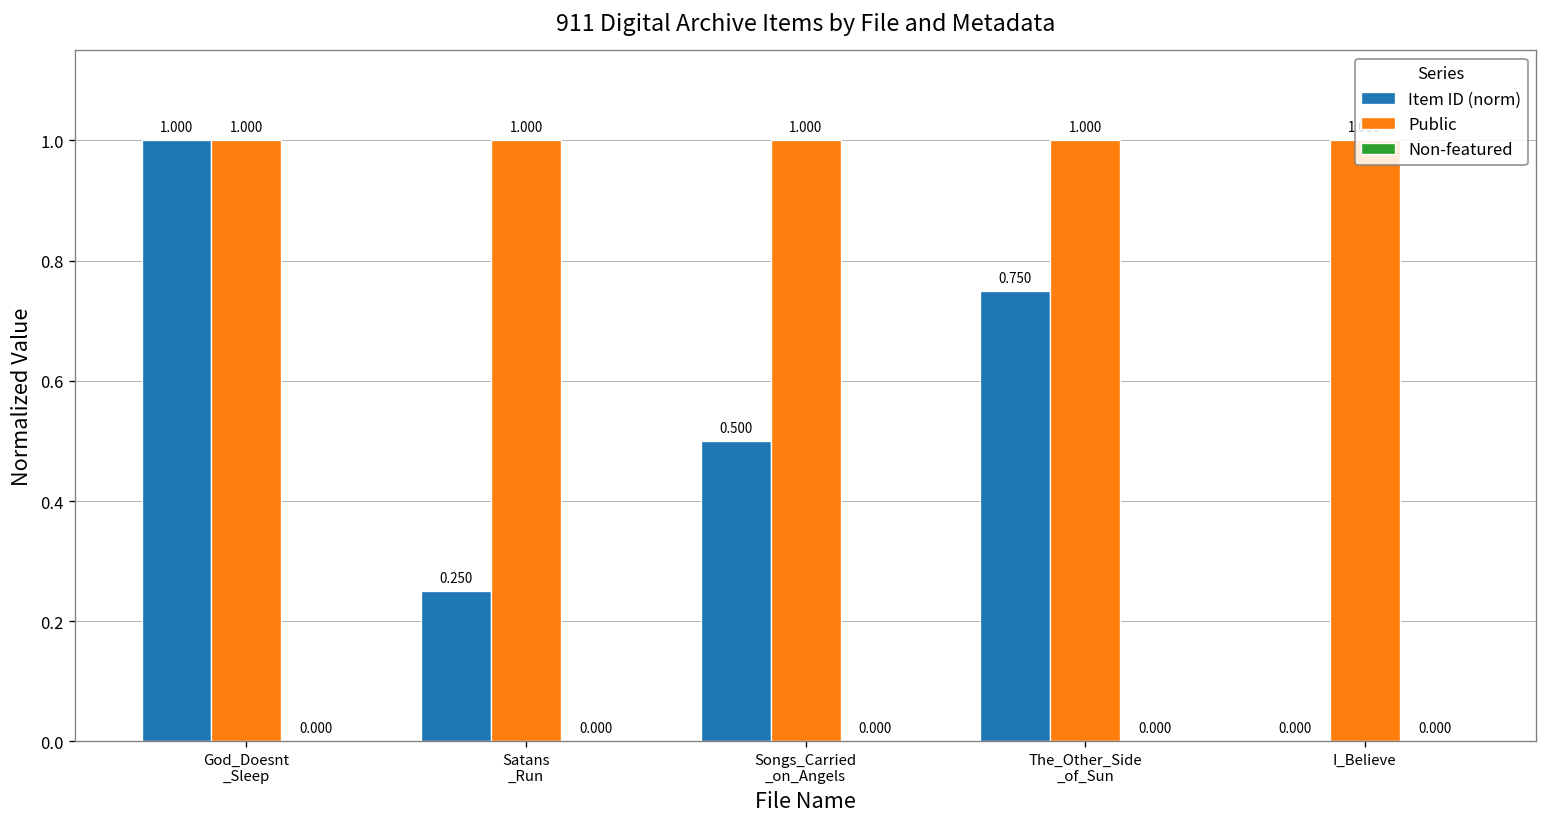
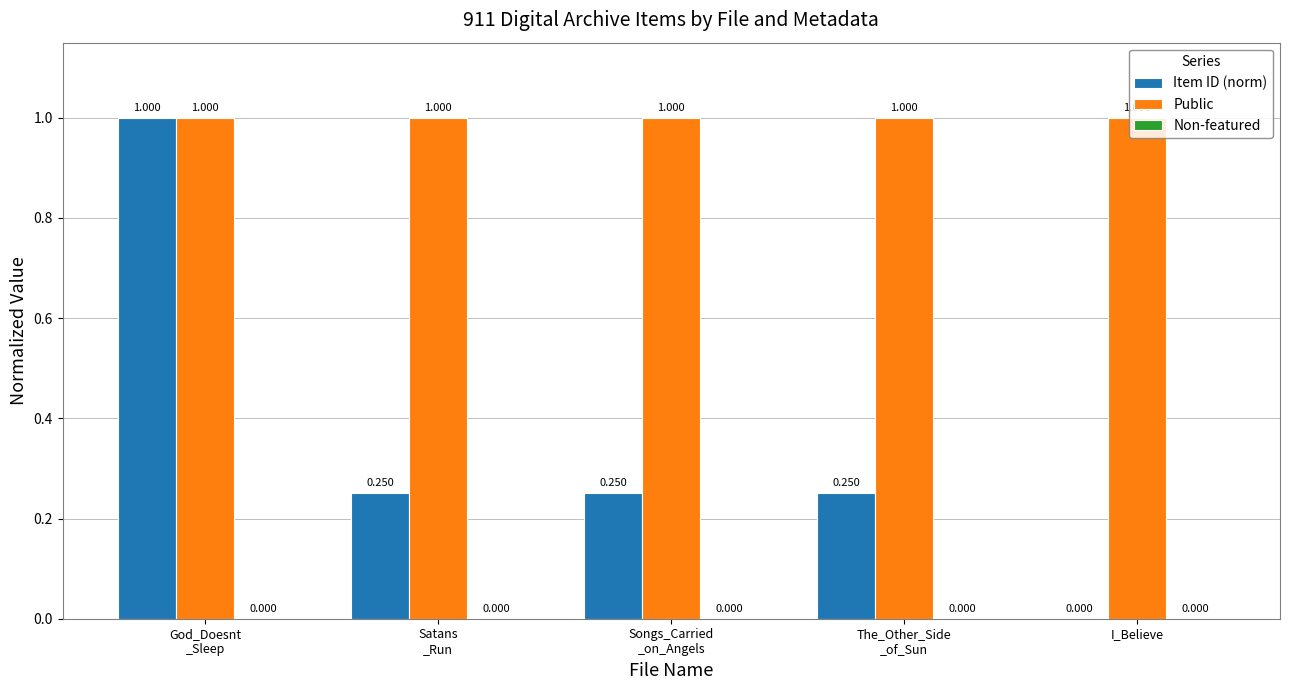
  {
    "Item ID (norm)": {
      "God_Doesnt _Sleep": 1.000,
      "Satans _Run": 0.250,
-     "Songs_Carried _on_Angels": 0.500,
-     "The_Other_Side _of_Sun": 0.750,
+     "Songs_Carried _on_Angels": 0.250,
+     "The_Other_Side _of_Sun": 0.250,
      "I_Believe": 0.000
    },
    "Public": {
      "God_Doesnt _Sleep": 1.000,
      "Satans _Run": 1.000,
      "Songs_Carried _on_Angels": 1.000,
      "The_Other_Side _of_Sun": 1.000
    },
    "Non-featured": {
      "God_Doesnt _Sleep": 0.000,
      "Satans _Run": 0.000,
      "Songs_Carried _on_Angels": 0.000,
      "The_Other_Side _of_Sun": 0.000,
      "I_Believe": 0.000
    }
  }
